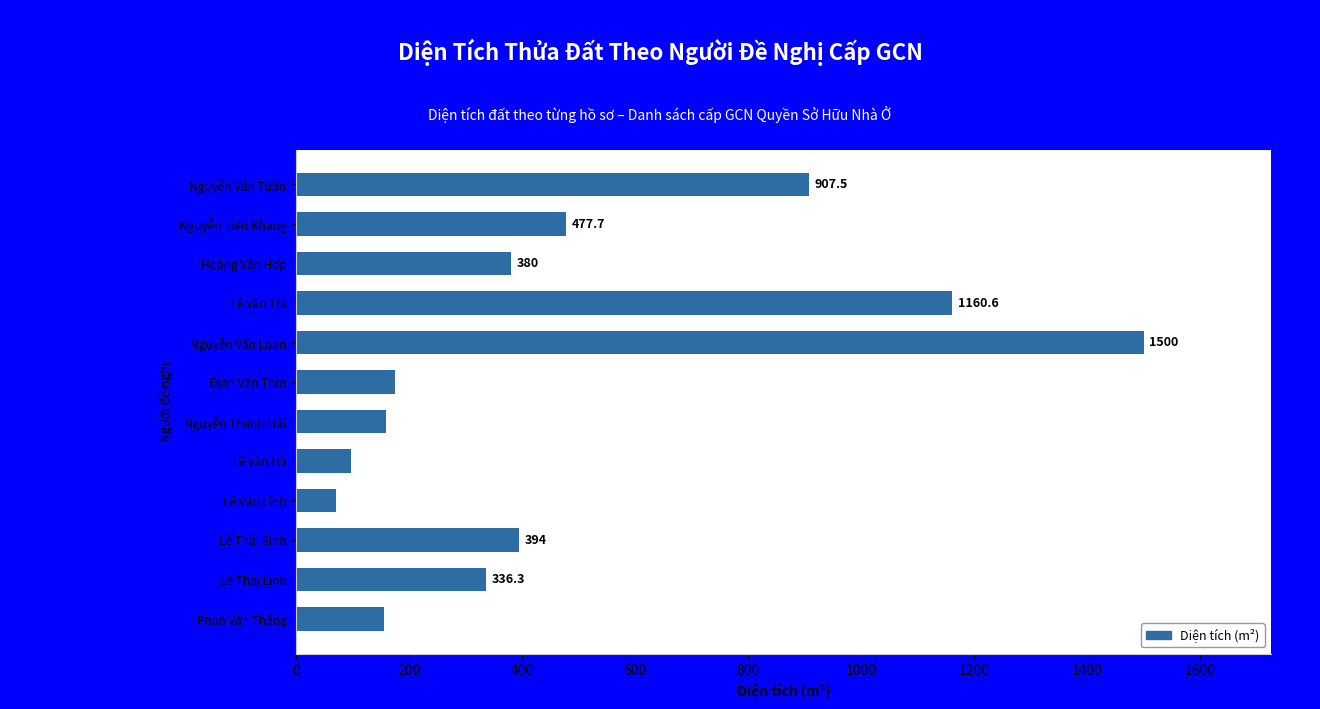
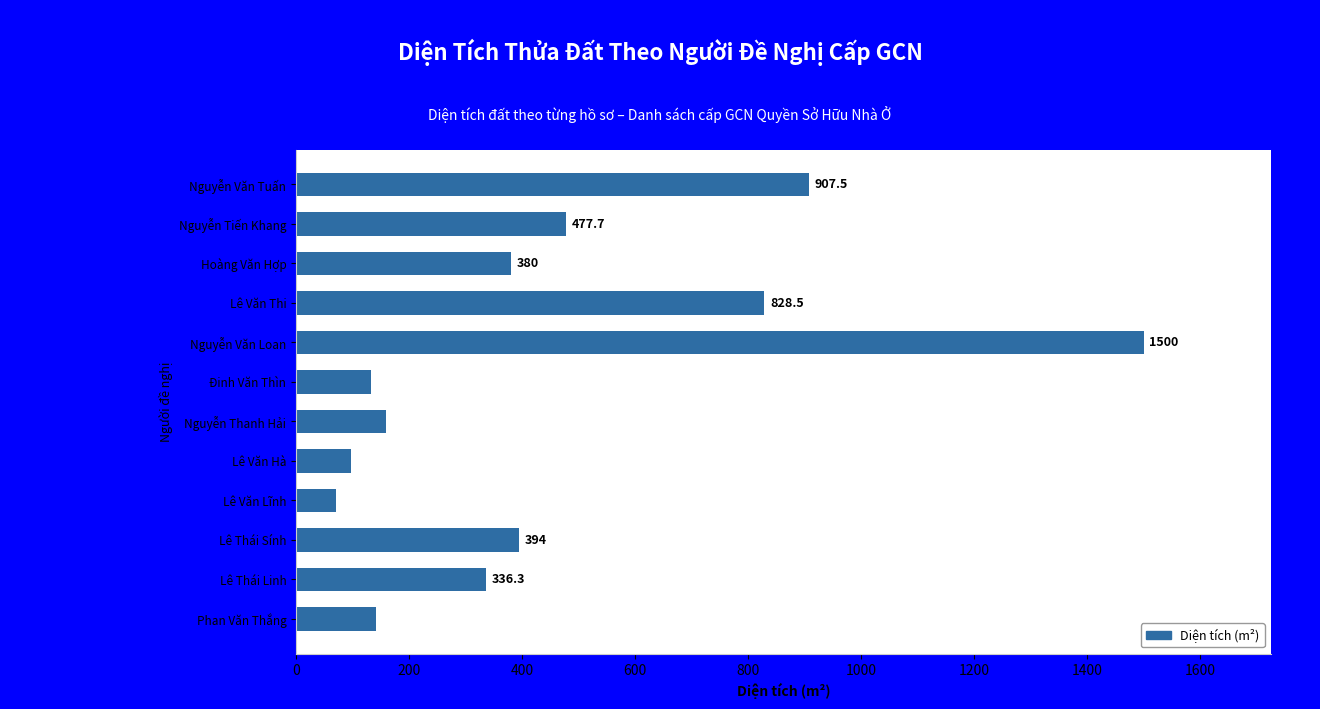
  {
    "Nguyễn Văn Tuấn": 907.5,
    "Nguyễn Tiến Khang": 477.7,
    "Hoàng Văn Hợp": 380,
-   "Lê Văn Thi": 1160.6,
+   "Lê Văn Thi": 828.5,
    "Nguyễn Văn Loan": 1500,
-   "Đinh Văn Thìn": 170,
+   "Đinh Văn Thìn": 130,
    "Lê Thái Sính": 394,
    "Lê Thái Linh": 336.3,
-   "Phan Văn Thắng": 160
+   "Phan Văn Thắng": 140
  }
